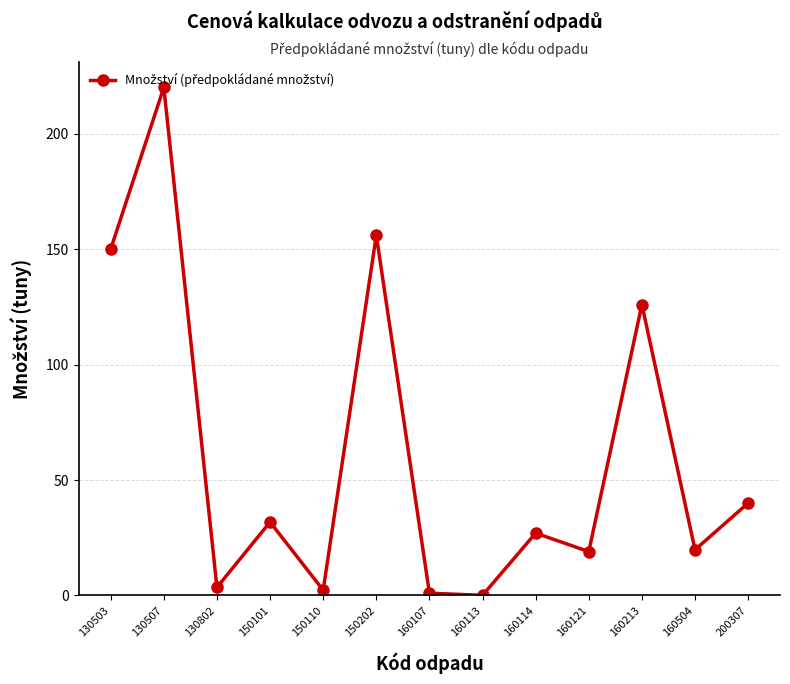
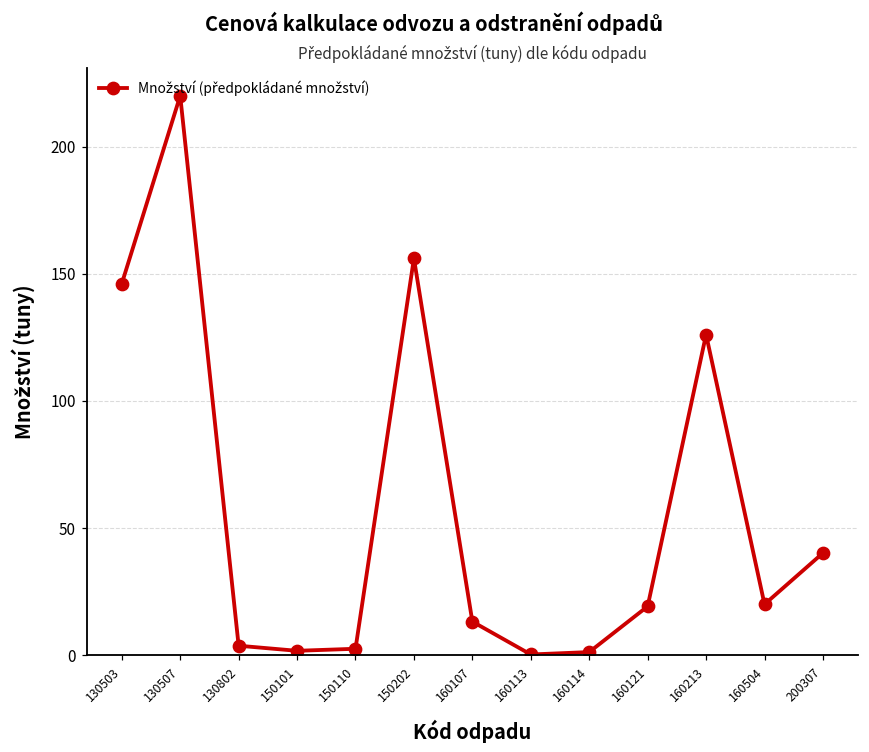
  {
-   "130503": 150,
+   "130503": 146,
    "130507": 220,
    "130802": 4,
-   "150101": 32,
+   "150101": 2,
    "150110": 2,
    "150202": 156,
-   "160107": 1,
+   "160107": 13,
    "160113": 0,
-   "160114": 27,
+   "160114": 1,
    "160121": 19,
    "160213": 126,
    "160504": 20,
    "200307": 40
  }
